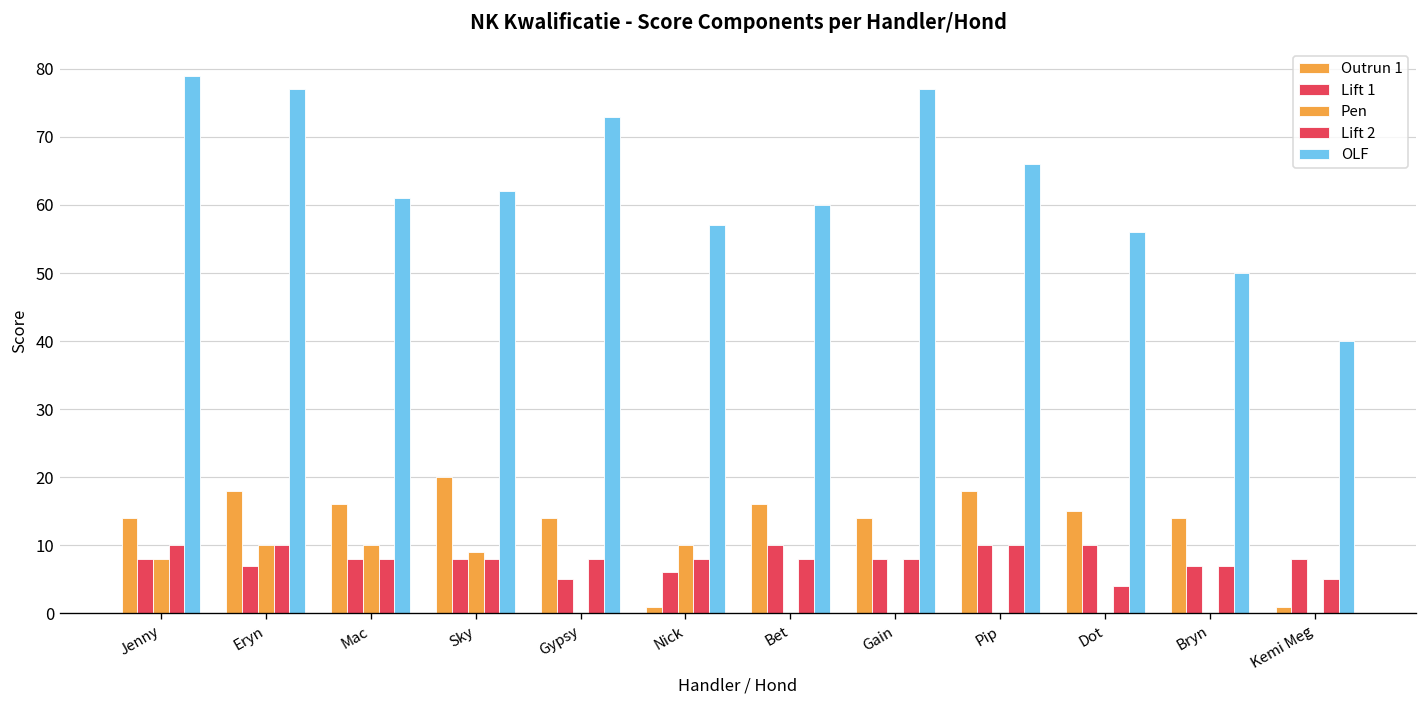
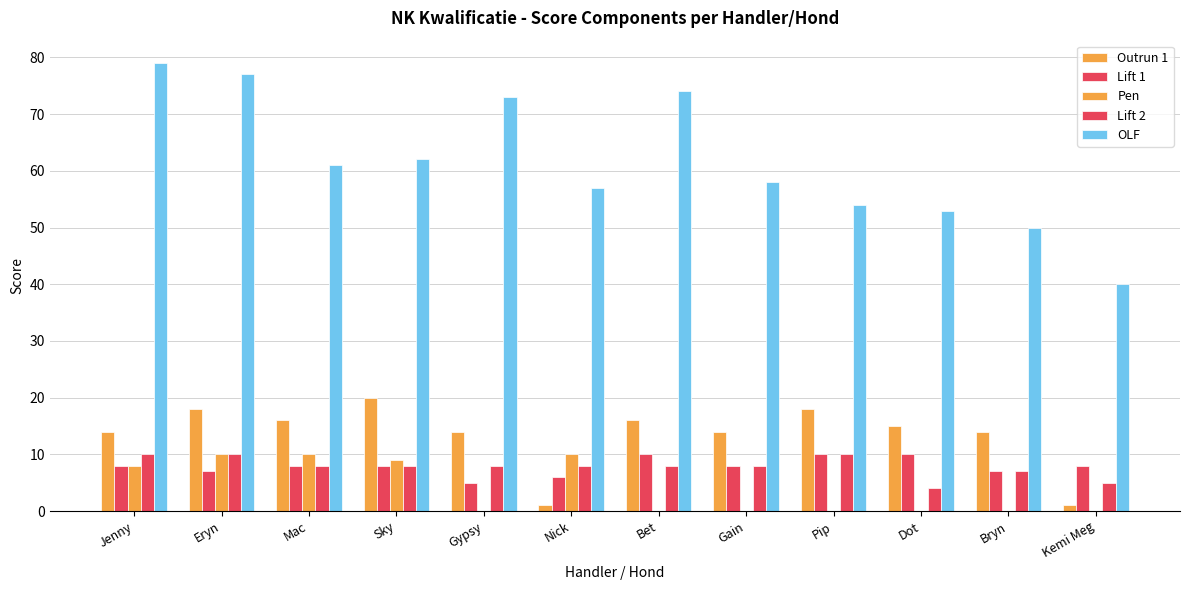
  {
    "OLF": {
      "Jenny": 79,
      "Eryn": 77,
      "Mac": 61,
      "Sky": 62,
      "Gypsy": 73,
      "Nick": 57,
-     "Bet": 60,
-     "Gain": 77,
-     "Pip": 66,
-     "Dot": 56,
+     "Bet": 74,
+     "Gain": 58,
+     "Pip": 54,
+     "Dot": 53,
      "Bryn": 50,
      "Kemi Meg": 40
    }
  }
